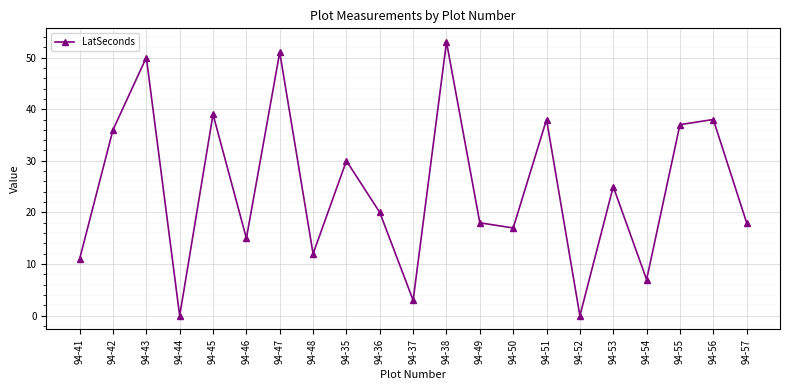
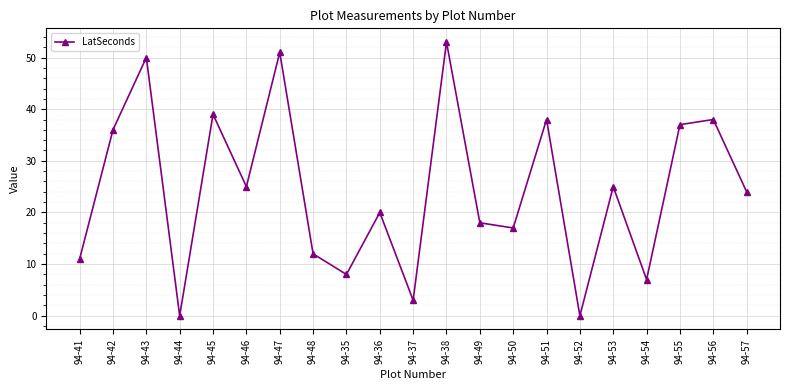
  {
    "94-41": 11,
    "94-42": 36,
    "94-43": 50,
    "94-44": 0,
    "94-45": 39,
-   "94-46": 15,
+   "94-46": 25,
    "94-47": 51,
    "94-48": 12,
-   "94-35": 30,
+   "94-35": 8,
    "94-36": 20,
    "94-37": 3,
    "94-38": 53,
    "94-49": 18,
    "94-50": 17,
    "94-51": 38,
    "94-52": 0,
    "94-53": 25,
    "94-54": 7,
    "94-55": 37,
    "94-56": 38,
-   "94-57": 18
+   "94-57": 24
  }
